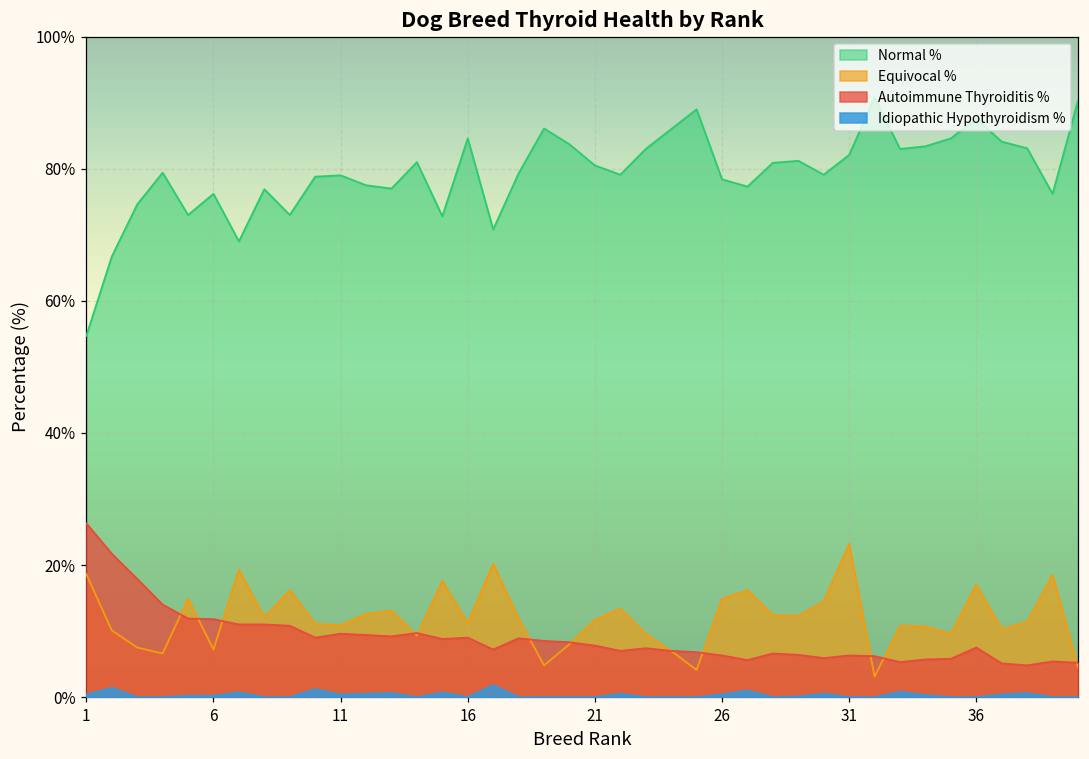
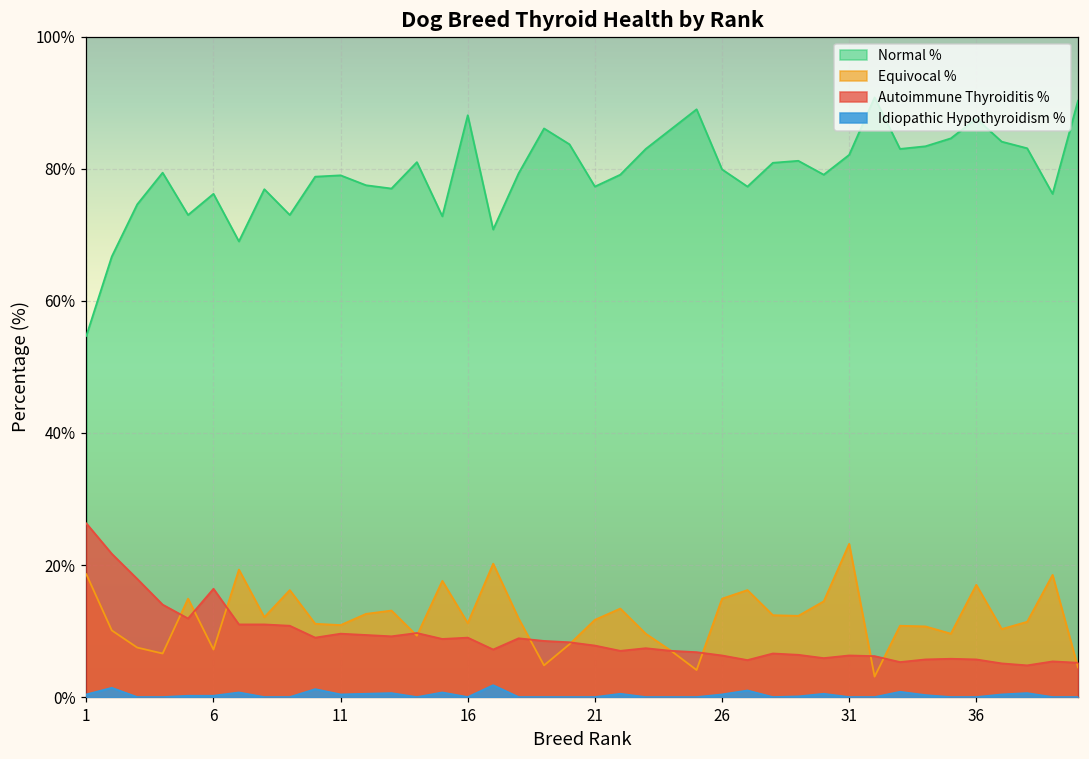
  {
    "Normal %": {
      "1": "55%",
      "6": "76%",
      "11": "79%",
-     "16": "85%",
-     "21": "81%",
-     "26": "78%",
+     "16": "88%",
+     "21": "77%",
+     "26": "80%",
      "31": "82%"
    },
    "Equivocal %": {
      "1": "19%",
      "6": "7%",
      "11": "11%",
      "16": "11%",
      "21": "12%",
      "26": "15%",
      "31": "23%",
      "36": "17%"
    },
    "Autoimmune Thyroiditis %": {
      "1": "26%",
-     "6": "12%",
+     "6": "16%",
      "11": "10%",
      "16": "9%",
      "21": "8%",
      "26": "6%",
      "31": "6%",
-     "36": "8%"
+     "36": "6%"
    },
    "Idiopathic Hypothyroidism %": {
      "1": "0%",
      "6": "0%",
      "11": "0%",
      "16": "0%",
      "21": "0%",
      "26": "0%",
      "31": "0%",
      "36": "0%"
    }
  }
